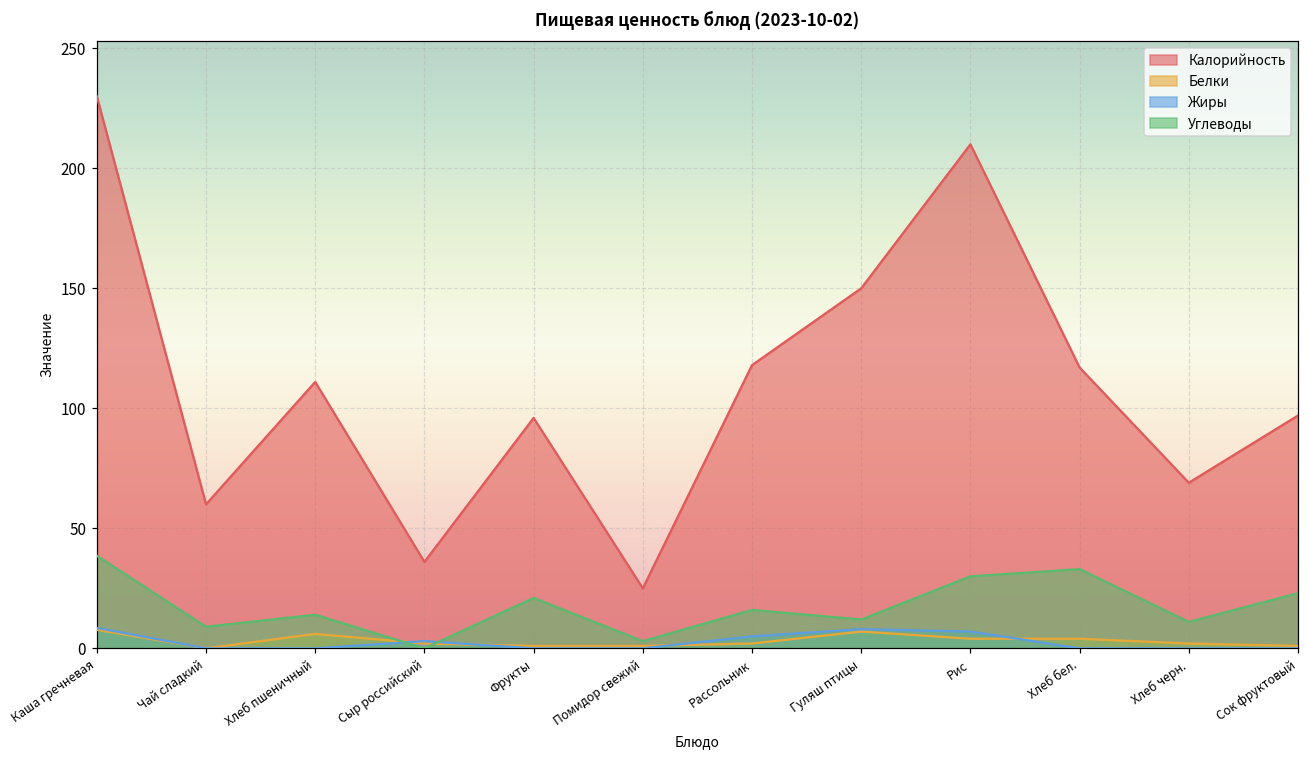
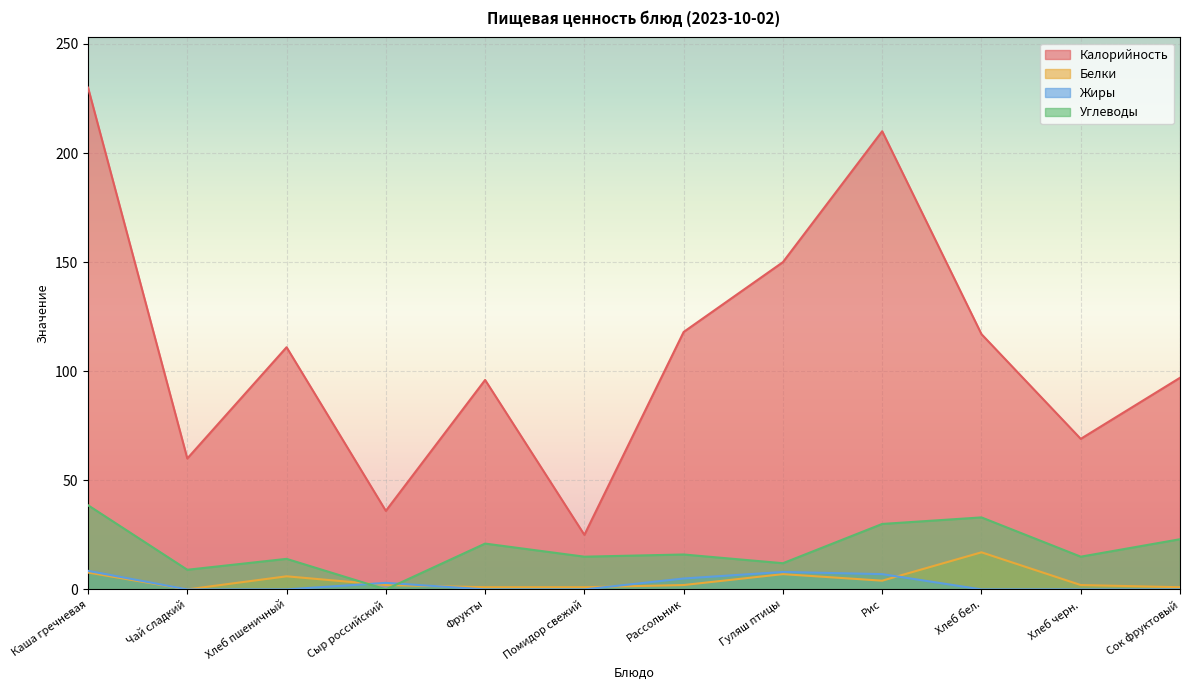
  {
    "Калорийность": {
      "Каша гречневая": 230,
      "Чай сладкий": 60,
      "Хлеб пшеничный": 111,
      "Сыр российский": 36,
      "Фрукты": 96,
      "Помидор свежий": 25,
      "Рассольник": 118,
      "Гуляш птицы": 150,
      "Рис": 210,
      "Хлеб бел.": 117,
      "Хлеб черн.": 69,
      "Сок фруктовый": 97
    },
    "Белки": {
      "Хлеб пшеничный": 6,
      "Рассольник": 2,
      "Рис": 4,
-     "Хлеб бел.": 4,
+     "Хлеб бел.": 17,
      "Хлеб черн.": 2
    },
    "Жиры": {
      "Хлеб пшеничный": 0,
      "Рассольник": 5,
      "Рис": 7,
      "Хлеб бел.": 0,
      "Хлеб черн.": 0
    },
    "Углеводы": {
      "Каша гречневая": 39,
      "Чай сладкий": 9,
      "Хлеб пшеничный": 14,
      "Сыр российский": 0,
      "Фрукты": 21,
-     "Помидор свежий": 3,
+     "Помидор свежий": 15,
      "Рассольник": 16,
      "Гуляш птицы": 12,
      "Рис": 30,
      "Хлеб бел.": 33,
-     "Хлеб черн.": 11,
+     "Хлеб черн.": 15,
      "Сок фруктовый": 23
    }
  }
